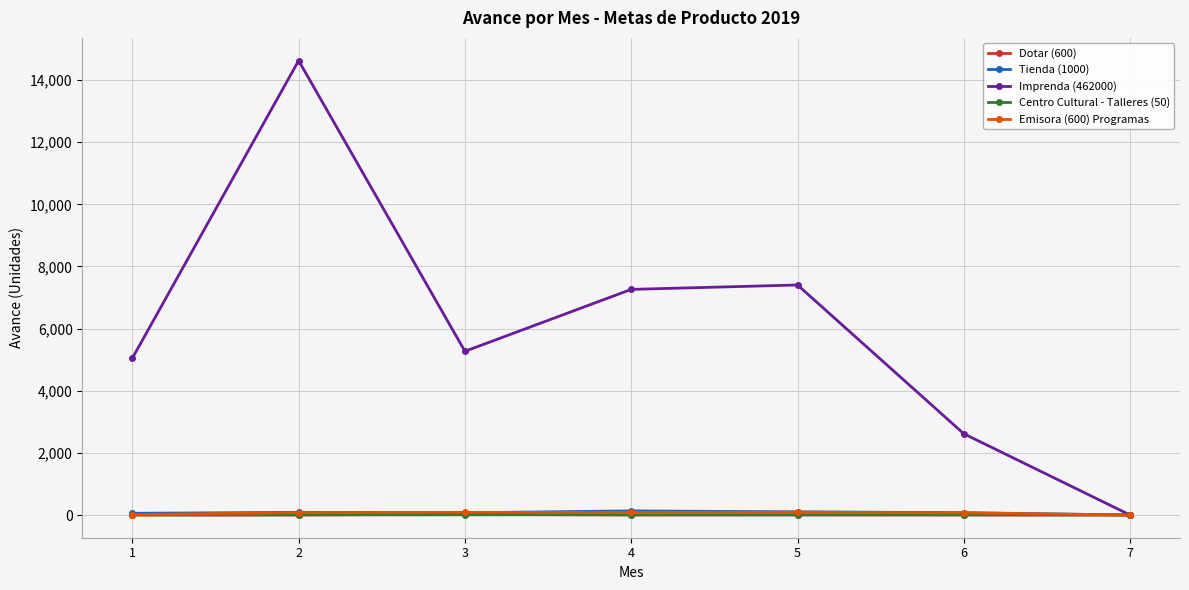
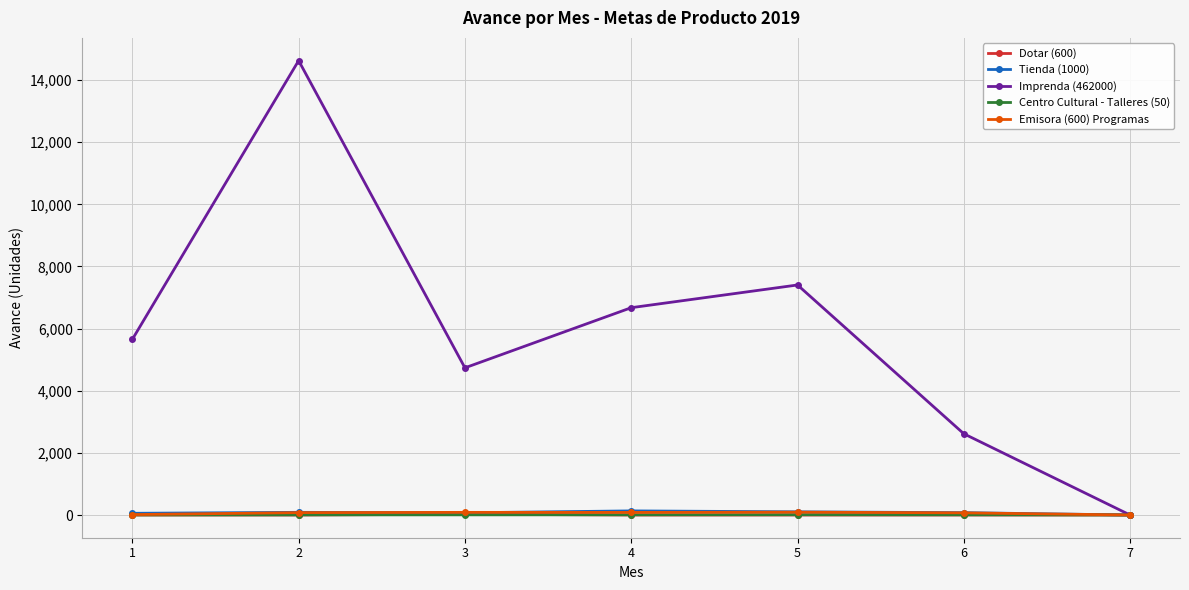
  {
    "Imprenda (462000)": {
-     "1": "5,000",
+     "1": "5,700",
      "2": "14,600",
-     "3": "5,300",
-     "4": "7,300",
+     "3": "4,700",
+     "4": "6,700",
      "5": "7,400",
      "6": "2,600"
    }
  }
